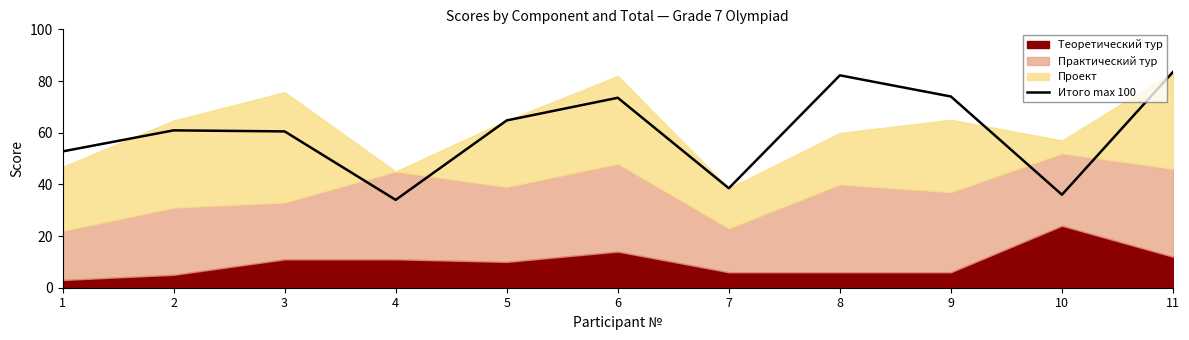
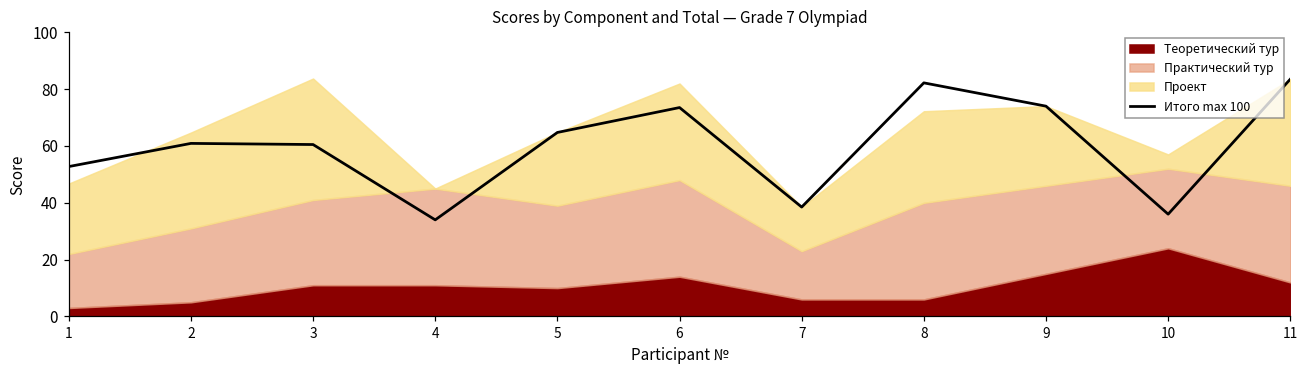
  {
    "Итого max 100": {
      "1": 53,
      "2": 61,
      "3": 61,
      "4": 34,
      "6": 74,
      "8": 82,
      "10": 36
    },
    "Теоретический тур": {
      "1": 3,
      "2": 5,
      "3": 11,
      "4": 11,
      "5": 10,
      "6": 14,
      "7": 6,
      "8": 6,
-     "9": 6,
+     "9": 15,
      "10": 24,
      "11": 12
    },
    "Практический тур": {
      "1": 19,
      "2": 26,
-     "3": 22,
+     "3": 30,
      "5": 29,
      "6": 34,
      "7": 17,
      "8": 34,
      "9": 31,
      "10": 28,
      "11": 34
    },
    "Проект": {
      "1": 25,
      "2": 34,
      "3": 43,
      "6": 34,
-     "8": 20,
+     "8": 32,
      "10": 5
    }
  }
